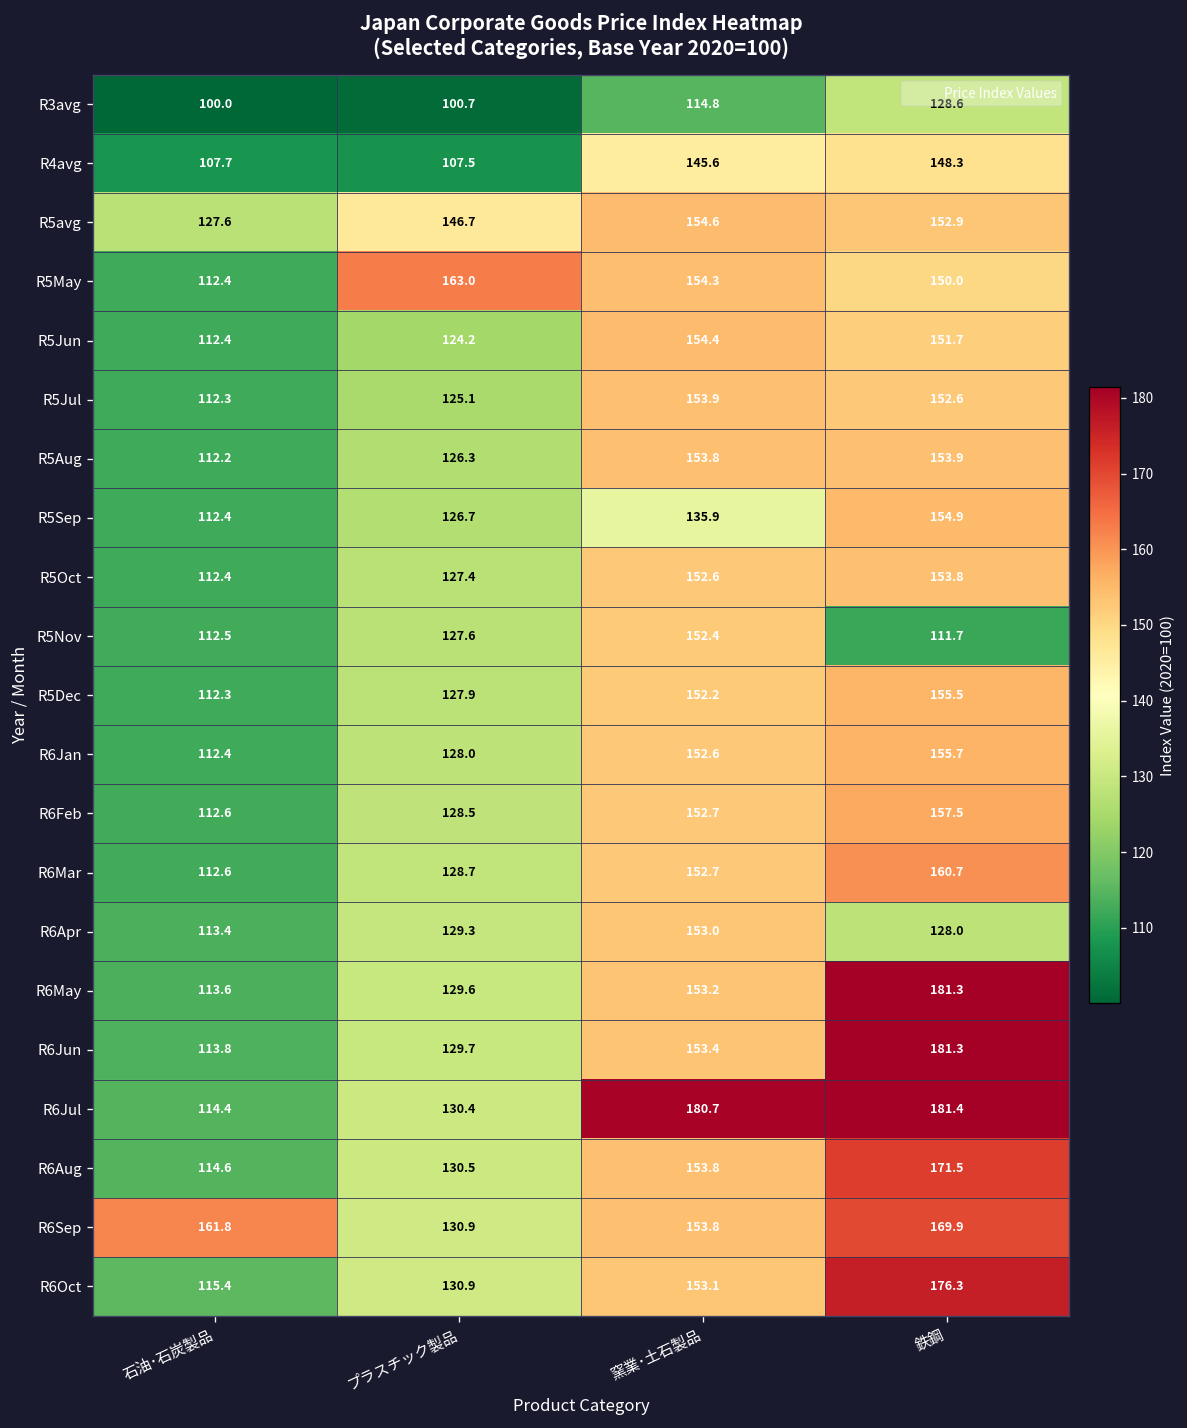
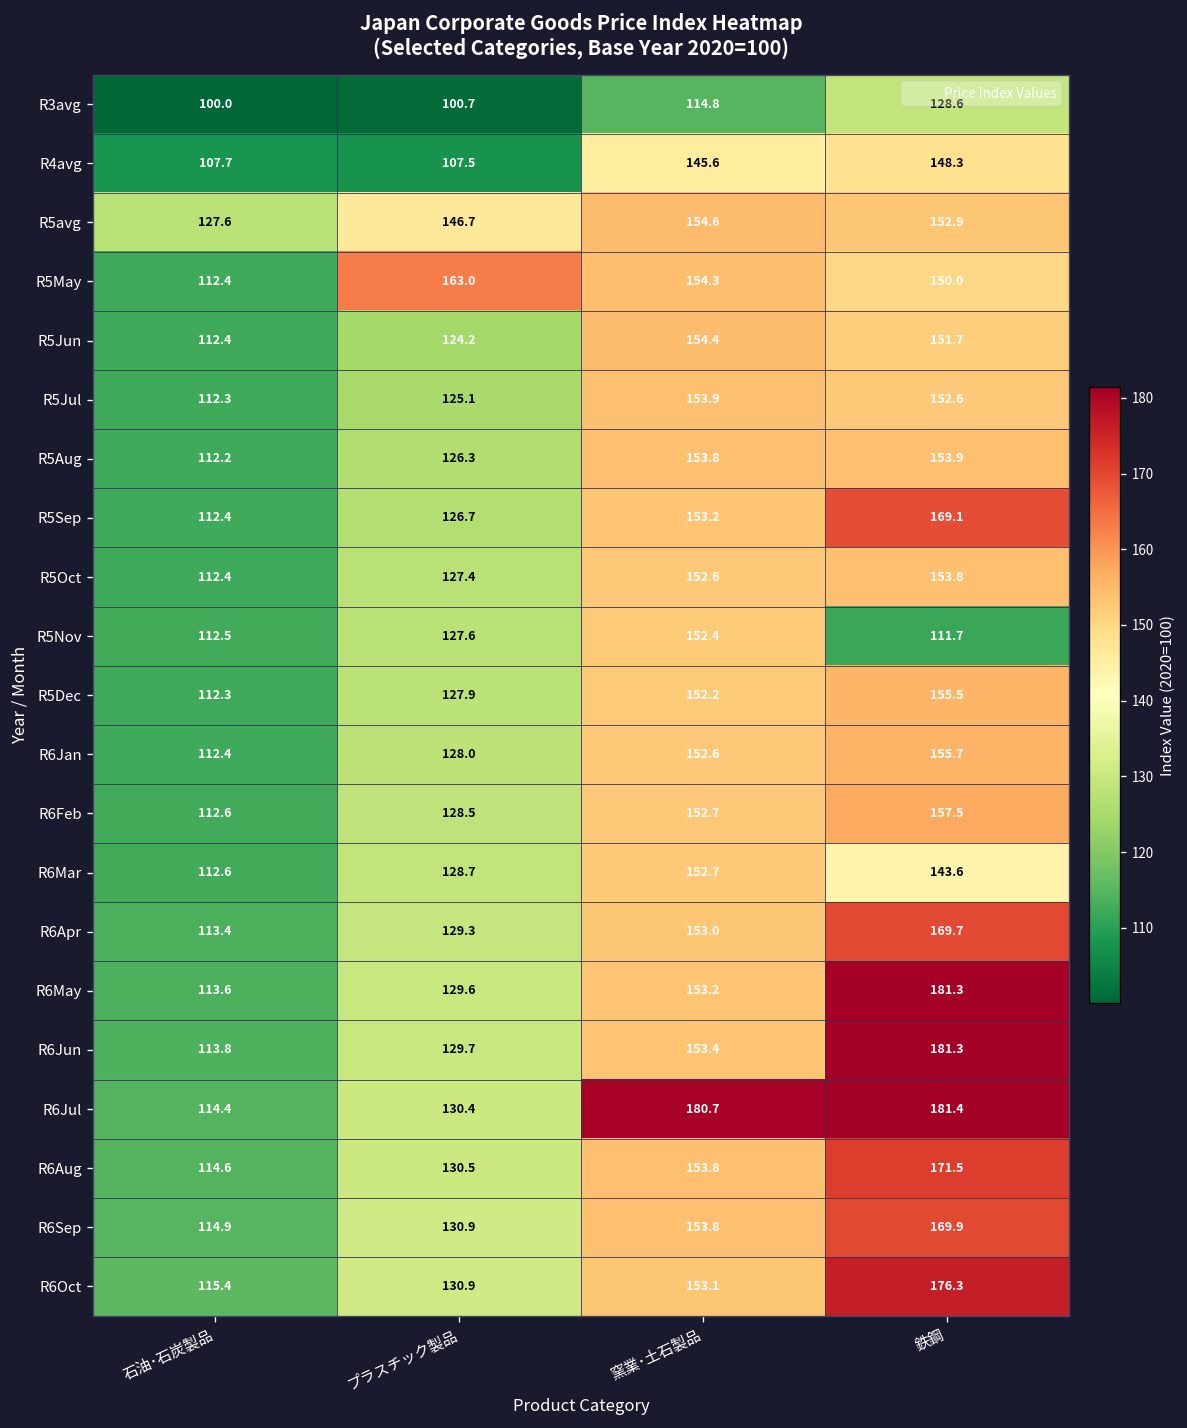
  {
    "R3avg": {
      "石油･石炭製品": 100.0,
      "プラスチック製品": 100.7,
      "窯業･土石製品": 114.8
    },
    "R4avg": {
      "石油･石炭製品": 107.7,
      "プラスチック製品": 107.5,
      "窯業･土石製品": 145.6,
      "鉄鋼": 148.3
    },
    "R5avg": {
      "石油･石炭製品": 127.6,
      "プラスチック製品": 146.7,
      "窯業･土石製品": 154.6,
      "鉄鋼": 152.9
    },
    "R5May": {
      "石油･石炭製品": 112.4,
      "プラスチック製品": 163.0,
      "窯業･土石製品": 154.3,
      "鉄鋼": 150.0
    },
    "R5Jun": {
      "石油･石炭製品": 112.4,
      "プラスチック製品": 124.2,
      "窯業･土石製品": 154.4,
      "鉄鋼": 151.7
    },
    "R5Jul": {
      "石油･石炭製品": 112.3,
      "プラスチック製品": 125.1,
      "窯業･土石製品": 153.9,
      "鉄鋼": 152.6
    },
    "R5Aug": {
      "石油･石炭製品": 112.2,
      "プラスチック製品": 126.3,
      "窯業･土石製品": 153.8,
      "鉄鋼": 153.9
    },
    "R5Sep": {
      "石油･石炭製品": 112.4,
      "プラスチック製品": 126.7,
-     "窯業･土石製品": 135.9,
-     "鉄鋼": 154.9
+     "窯業･土石製品": 153.2,
+     "鉄鋼": 169.1
    },
    "R5Oct": {
      "石油･石炭製品": 112.4,
      "プラスチック製品": 127.4,
      "窯業･土石製品": 152.6,
      "鉄鋼": 153.8
    },
    "R5Nov": {
      "石油･石炭製品": 112.5,
      "プラスチック製品": 127.6,
      "窯業･土石製品": 152.4,
      "鉄鋼": 111.7
    },
    "R5Dec": {
      "石油･石炭製品": 112.3,
      "プラスチック製品": 127.9,
      "窯業･土石製品": 152.2,
      "鉄鋼": 155.5
    },
    "R6Jan": {
      "石油･石炭製品": 112.4,
      "プラスチック製品": 128.0,
      "窯業･土石製品": 152.6,
      "鉄鋼": 155.7
    },
    "R6Feb": {
      "石油･石炭製品": 112.6,
      "プラスチック製品": 128.5,
      "窯業･土石製品": 152.7,
      "鉄鋼": 157.5
    },
    "R6Mar": {
      "石油･石炭製品": 112.6,
      "プラスチック製品": 128.7,
      "窯業･土石製品": 152.7,
-     "鉄鋼": 160.7
+     "鉄鋼": 143.6
    },
    "R6Apr": {
      "石油･石炭製品": 113.4,
      "プラスチック製品": 129.3,
      "窯業･土石製品": 153.0,
-     "鉄鋼": 128.0
+     "鉄鋼": 169.7
    },
    "R6May": {
      "石油･石炭製品": 113.6,
      "プラスチック製品": 129.6,
      "窯業･土石製品": 153.2,
      "鉄鋼": 181.3
    },
    "R6Jun": {
      "石油･石炭製品": 113.8,
      "プラスチック製品": 129.7,
      "窯業･土石製品": 153.4,
      "鉄鋼": 181.3
    },
    "R6Jul": {
      "石油･石炭製品": 114.4,
      "プラスチック製品": 130.4,
      "窯業･土石製品": 180.7,
      "鉄鋼": 181.4
    },
    "R6Aug": {
      "石油･石炭製品": 114.6,
      "プラスチック製品": 130.5,
      "窯業･土石製品": 153.8,
      "鉄鋼": 171.5
    },
    "R6Sep": {
-     "石油･石炭製品": 161.8,
+     "石油･石炭製品": 114.9,
      "プラスチック製品": 130.9,
      "窯業･土石製品": 153.8,
      "鉄鋼": 169.9
    },
    "R6Oct": {
      "石油･石炭製品": 115.4,
      "プラスチック製品": 130.9,
      "窯業･土石製品": 153.1,
      "鉄鋼": 176.3
    }
  }
